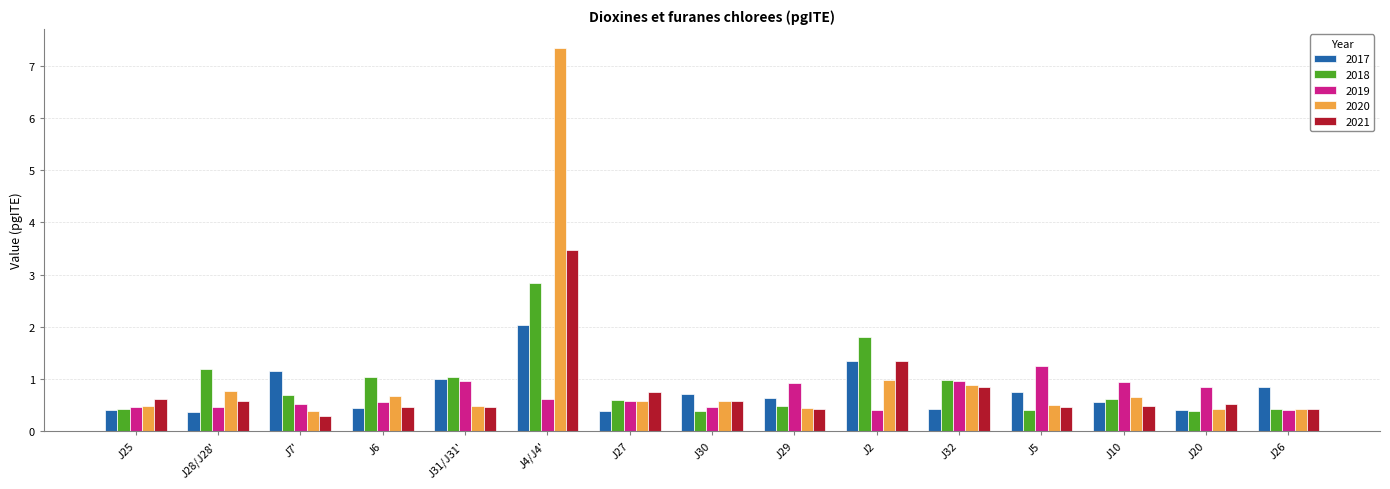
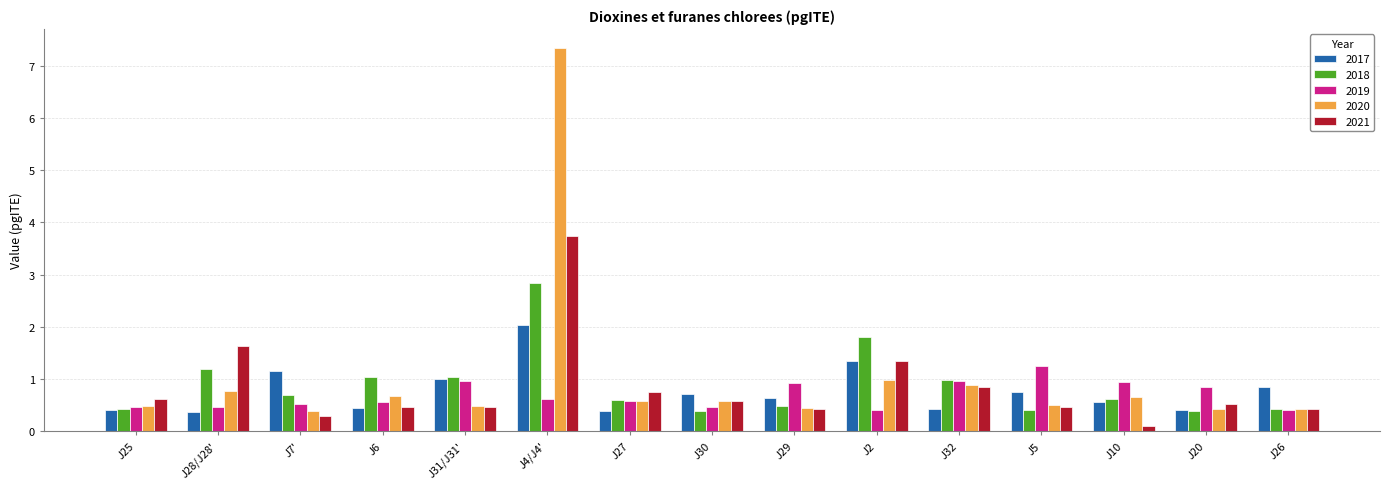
  {
    "2017": {
      "J25": 0.4,
      "J28/J28'": 0.4,
      "J7'": 1.2,
      "J6": 0.4,
      "J31/J31'": 1.0,
      "J4/J4'": 2.0,
      "J27": 0.4,
      "J30": 0.7,
      "J29": 0.6,
      "J2": 1.3,
      "J32": 0.4,
      "J5": 0.8,
      "J10": 0.6,
      "J20": 0.4,
      "J26": 0.8
    },
    "2018": {
      "J25": 0.4,
      "J28/J28'": 1.2,
      "J7'": 0.7,
      "J6": 1.0,
      "J31/J31'": 1.0,
      "J4/J4'": 2.8,
      "J27": 0.6,
      "J30": 0.4,
      "J29": 0.5,
      "J2": 1.8,
      "J32": 1.0,
      "J5": 0.4,
      "J10": 0.6,
      "J20": 0.4,
      "J26": 0.4
    },
    "2019": {
      "J25": 0.5,
      "J28/J28'": 0.5,
      "J7'": 0.5,
      "J6": 0.6,
      "J31/J31'": 1.0,
      "J4/J4'": 0.6,
      "J27": 0.6,
      "J30": 0.5,
      "J29": 0.9,
      "J2": 0.4,
      "J32": 1.0,
      "J5": 1.2,
      "J10": 0.9,
      "J20": 0.9,
      "J26": 0.4
    },
    "2020": {
      "J25": 0.5,
      "J28/J28'": 0.8,
      "J7'": 0.4,
      "J6": 0.7,
      "J31/J31'": 0.5,
      "J4/J4'": 7.3,
      "J27": 0.6,
      "J30": 0.6,
      "J29": 0.4,
      "J2": 1.0,
      "J32": 0.9,
      "J5": 0.5,
      "J10": 0.7,
      "J20": 0.4,
      "J26": 0.4
    },
    "2021": {
      "J25": 0.6,
-     "J28/J28'": 0.6,
+     "J28/J28'": 1.6,
      "J7'": 0.3,
      "J6": 0.5,
      "J31/J31'": 0.5,
-     "J4/J4'": 3.5,
+     "J4/J4'": 3.7,
      "J27": 0.8,
      "J30": 0.6,
      "J29": 0.4,
      "J2": 1.4,
      "J32": 0.9,
      "J5": 0.5,
-     "J10": 0.5,
+     "J10": 0.1,
      "J20": 0.5,
      "J26": 0.4
    }
  }
